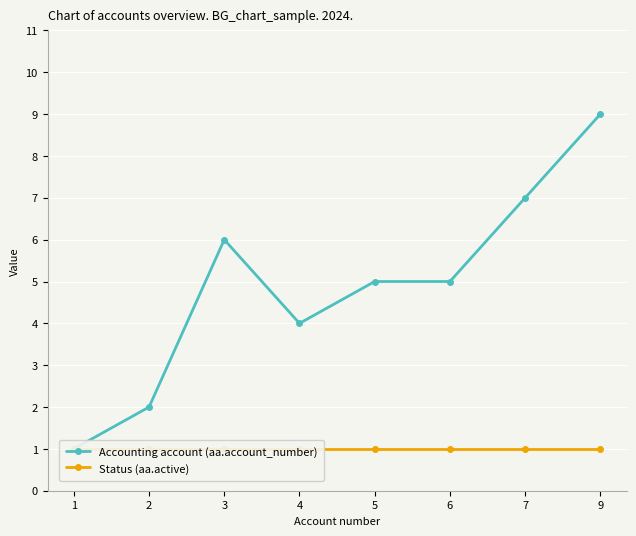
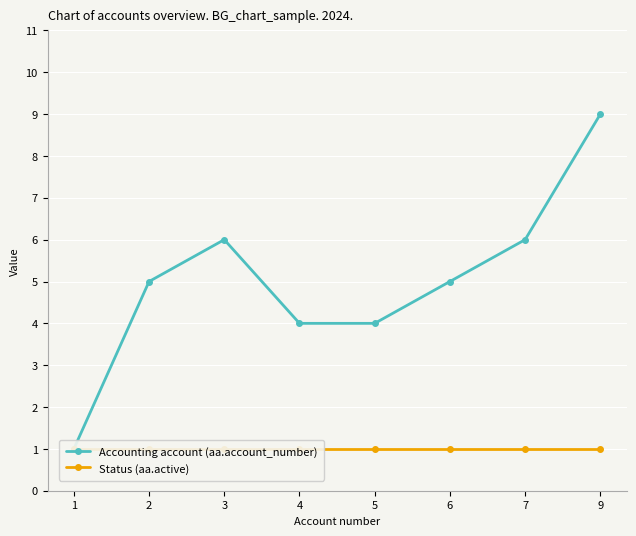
  {
    "Accounting account (aa.account_number)": {
-     "2": 2,
+     "2": 5,
      "3": 6,
      "4": 4,
-     "5": 5,
+     "5": 4,
      "6": 5,
-     "7": 7,
+     "7": 6,
      "9": 9
    },
    "Status (aa.active)": {
      "5": 1,
      "6": 1,
      "7": 1,
      "9": 1
    }
  }
